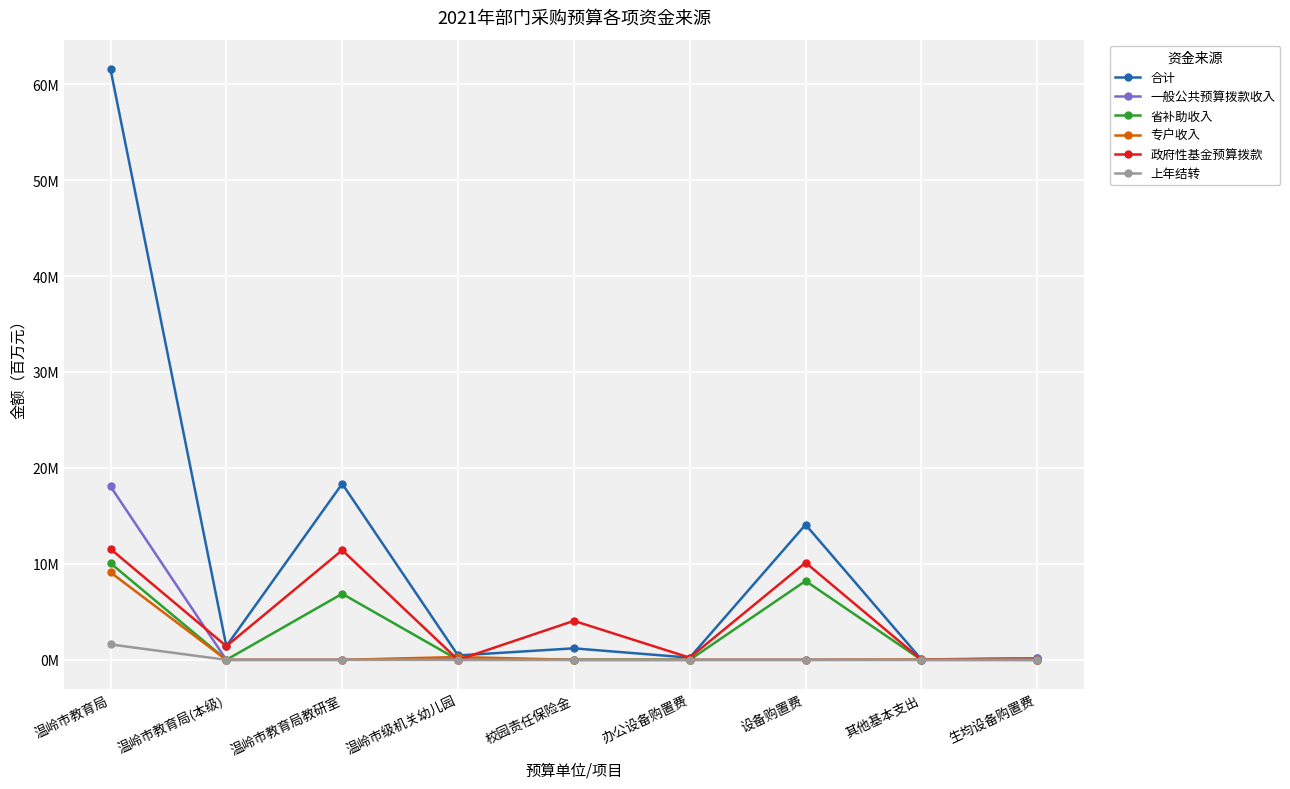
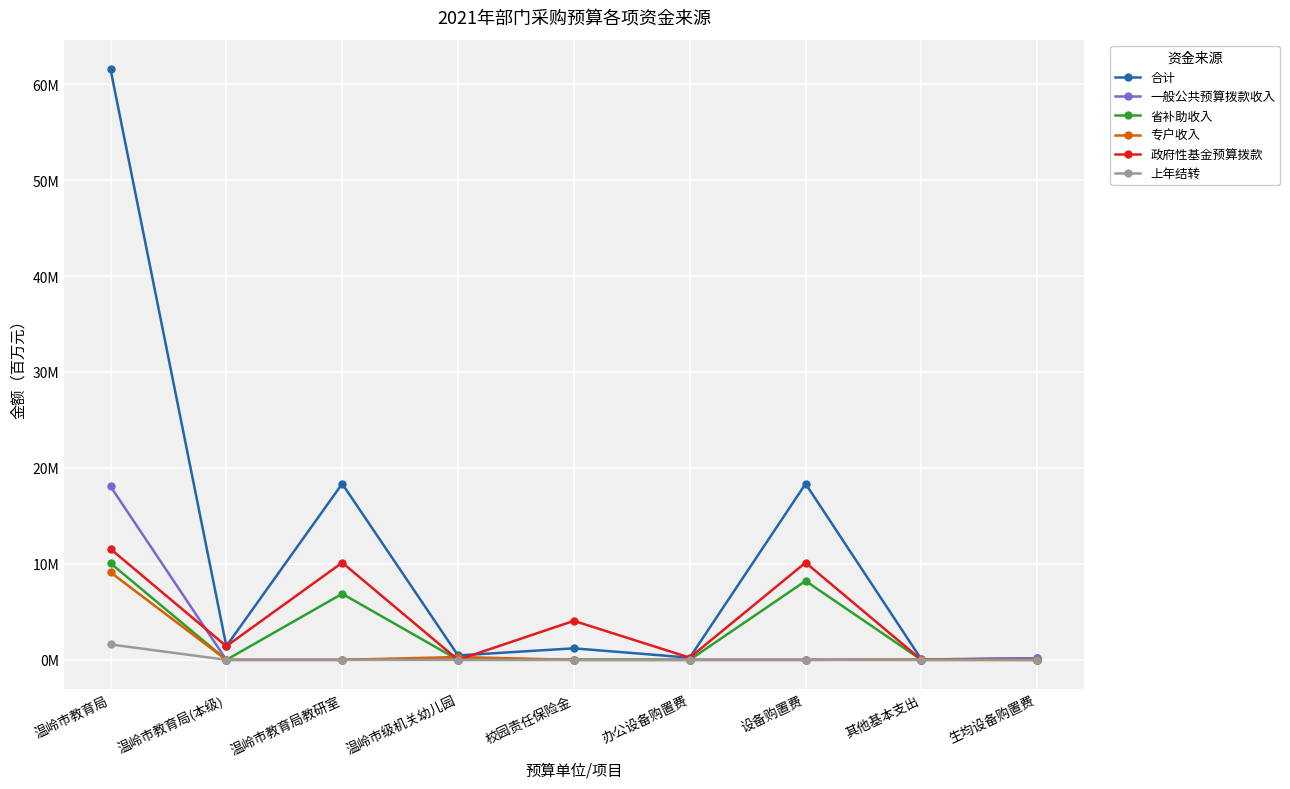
  {
    "合计": {
      "温岭市教育局": 62000000,
      "温岭市教育局教研室": 18000000,
      "校园责任保险金": 1000000,
-     "设备购置费": 14000000
+     "设备购置费": 18000000
    },
    "一般公共预算拨款收入": {
      "温岭市教育局": 18000000
    },
    "省补助收入": {
      "温岭市教育局": 10000000,
      "温岭市教育局教研室": 7000000,
      "设备购置费": 8000000
    },
    "专户收入": {
      "温岭市教育局": 9000000
    },
    "政府性基金预算拨款": {
      "温岭市教育局": 12000000,
-     "温岭市教育局教研室": 11000000,
+     "温岭市教育局教研室": 10000000,
      "校园责任保险金": 4000000,
      "设备购置费": 10000000
    },
    "上年结转": {
      "温岭市教育局": 2000000
    }
  }
